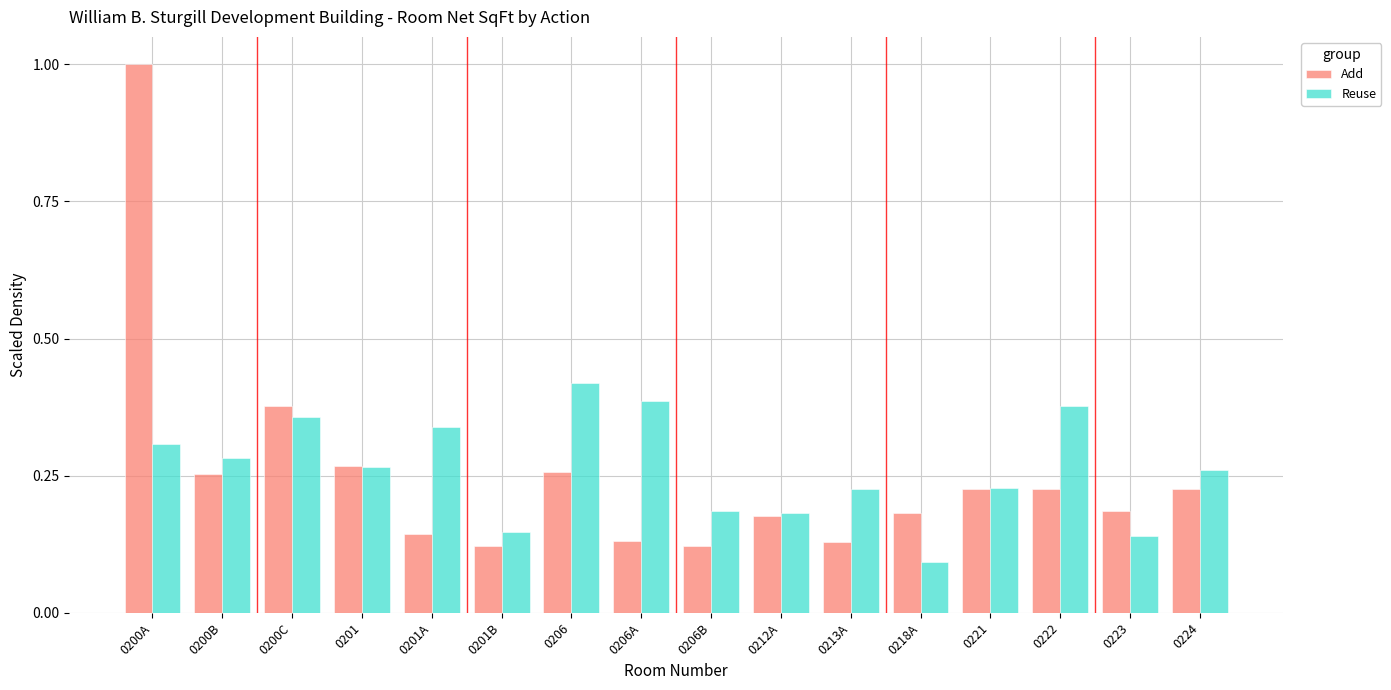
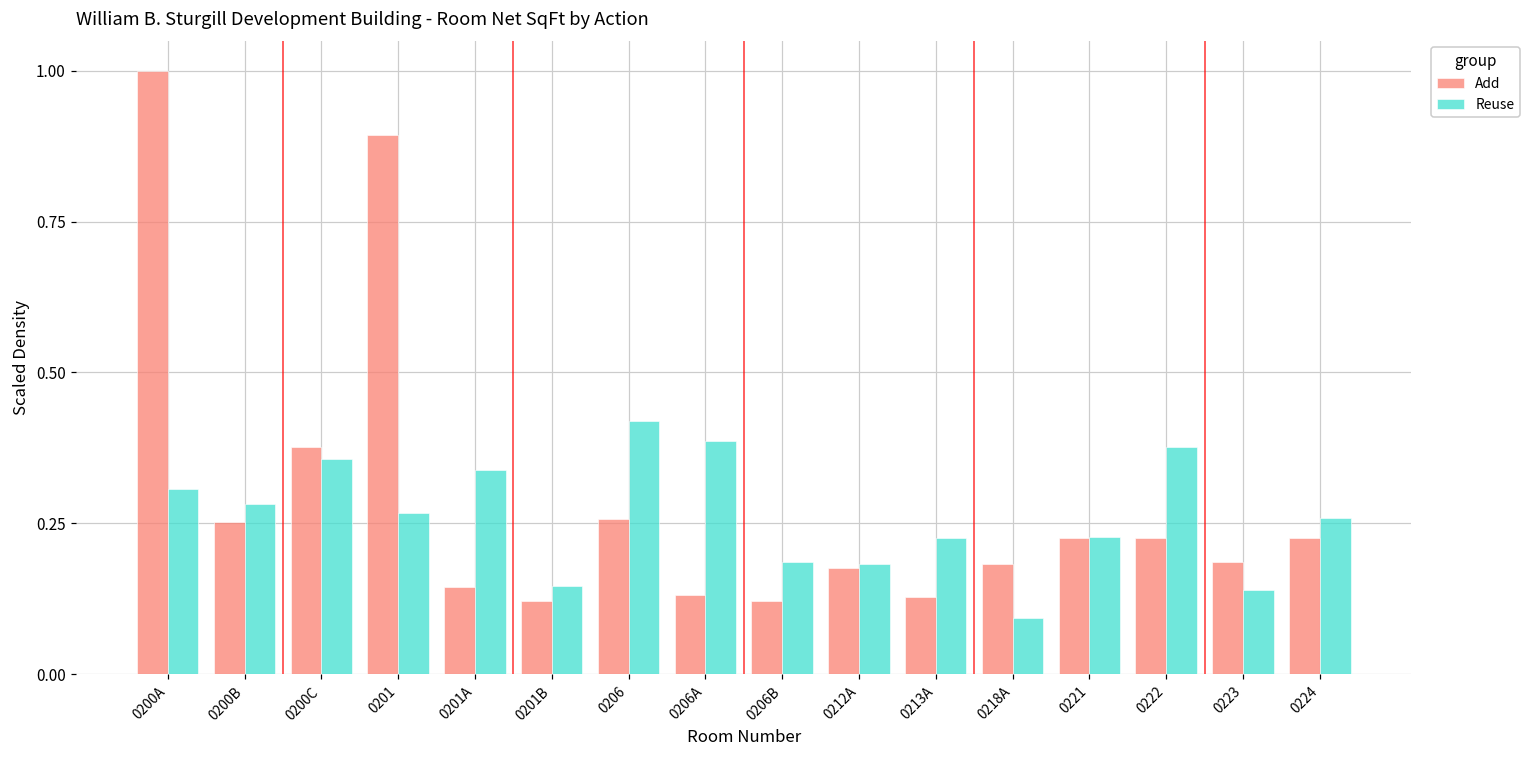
  {
    "Add": {
      "0200A": 1.00,
      "0200B": 0.25,
      "0200C": 0.38,
-     "0201": 0.27,
+     "0201": 0.89,
      "0201A": 0.14,
      "0201B": 0.12,
      "0206": 0.26,
      "0206A": 0.13,
      "0206B": 0.12,
      "0212A": 0.18,
      "0213A": 0.13,
      "0218A": 0.18,
      "0221": 0.23,
      "0222": 0.23,
      "0223": 0.19,
      "0224": 0.23
    },
    "Reuse": {
      "0200A": 0.31,
      "0200B": 0.28,
      "0200C": 0.36,
      "0201": 0.27,
      "0201A": 0.34,
      "0201B": 0.15,
      "0206": 0.42,
      "0206A": 0.39,
      "0206B": 0.19,
      "0212A": 0.18,
      "0213A": 0.23,
      "0218A": 0.09,
      "0221": 0.23,
      "0222": 0.38,
      "0223": 0.14,
      "0224": 0.26
    }
  }
